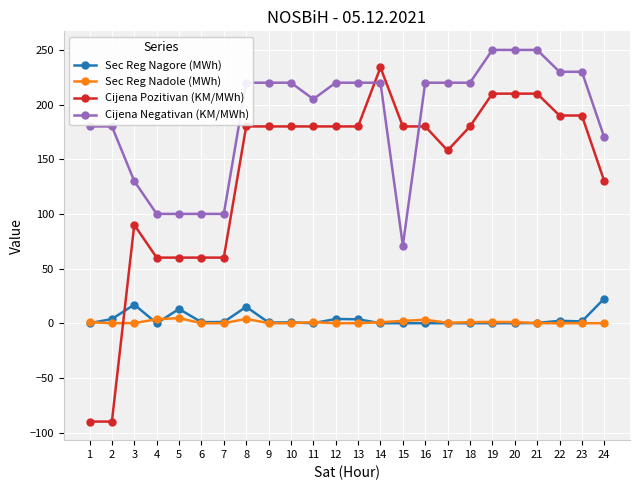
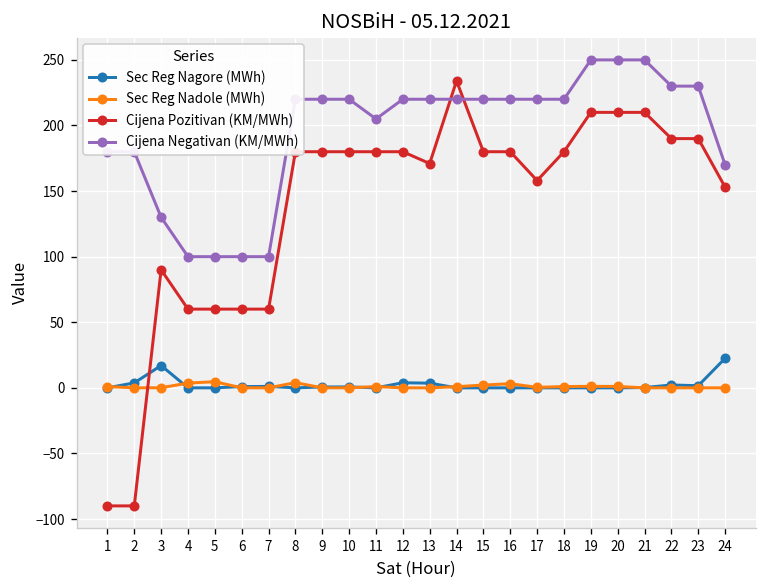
  {
    "Sec Reg Nagore (MWh)": {
      "2": 4,
      "3": 17,
      "4": 0,
-     "5": 13,
-     "8": 15,
+     "5": 0,
+     "8": 0,
      "12": 4,
      "13": 4,
      "16": 0,
      "24": 23
    },
    "Sec Reg Nadole (MWh)": {
      "2": 0,
      "3": 0,
      "4": 4,
      "5": 5,
      "8": 4,
      "12": 0,
      "13": 0,
      "16": 3,
      "24": 0
    },
    "Cijena Pozitivan (KM/MWh)": {
      "1": -90,
      "2": -90,
      "3": 90,
      "4": 60,
      "5": 60,
      "6": 60,
      "7": 60,
      "8": 180,
      "9": 180,
      "10": 180,
      "11": 180,
      "12": 180,
-     "13": 180,
+     "13": 171,
      "14": 234,
      "15": 180,
      "16": 180,
      "17": 158,
      "18": 180,
      "19": 210,
      "20": 210,
      "21": 210,
      "22": 190,
      "23": 190,
-     "24": 130
+     "24": 153
    },
    "Cijena Negativan (KM/MWh)": {
      "1": 180,
      "2": 180,
      "3": 130,
      "4": 100,
      "5": 100,
      "6": 100,
      "7": 100,
      "9": 220,
      "10": 220,
      "11": 205,
      "12": 220,
      "13": 220,
      "14": 220,
-     "15": 71,
+     "15": 220,
      "16": 220,
      "17": 220,
      "18": 220,
      "19": 250,
      "20": 250,
      "21": 250,
      "22": 230,
      "23": 230,
      "24": 170
    }
  }
